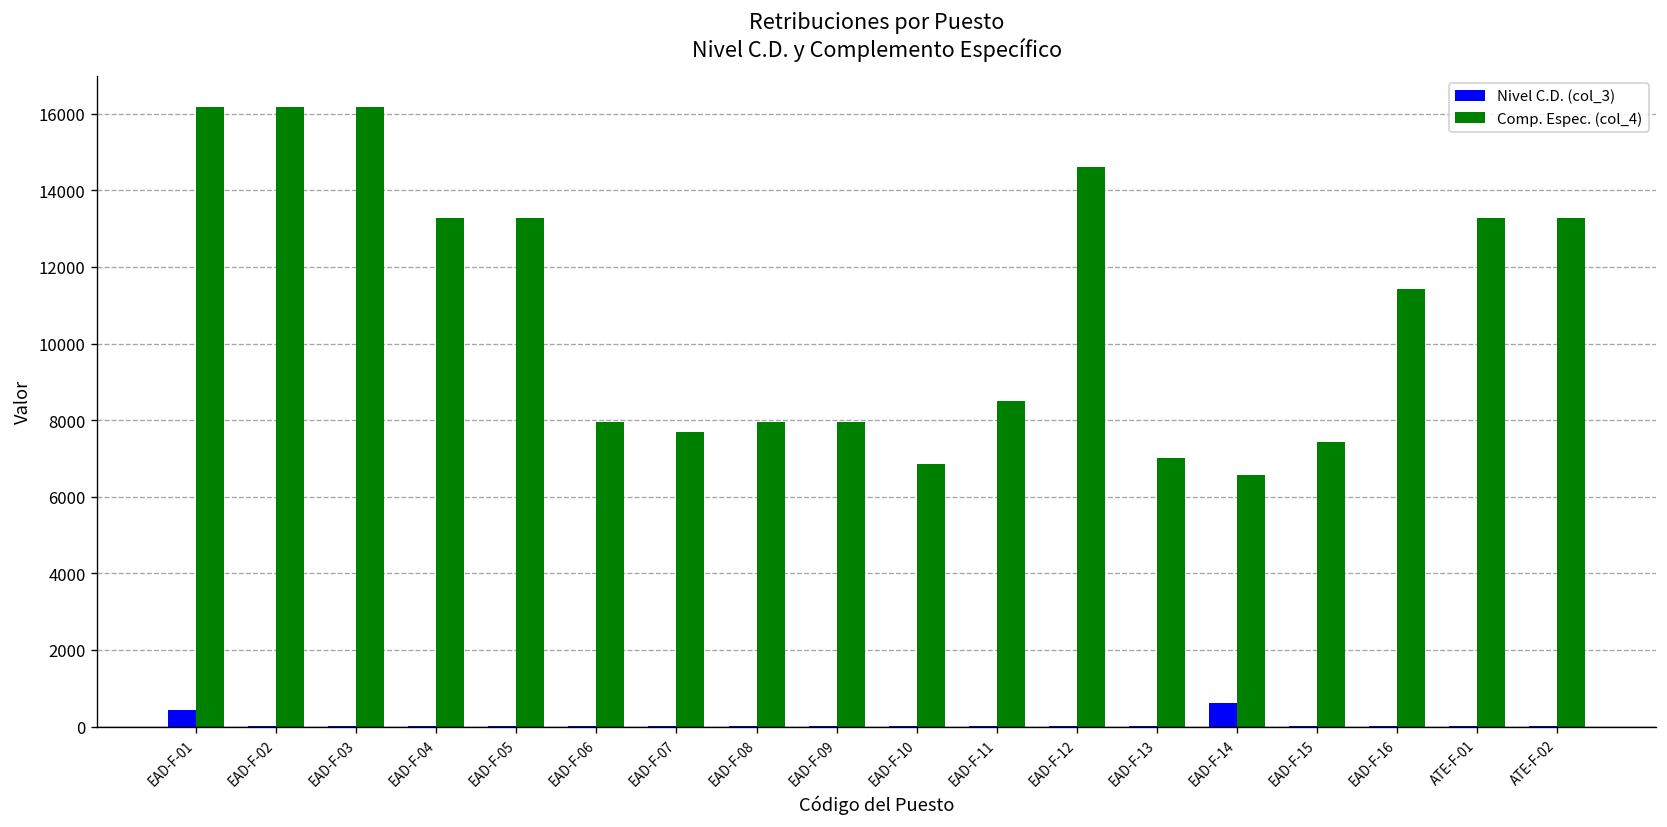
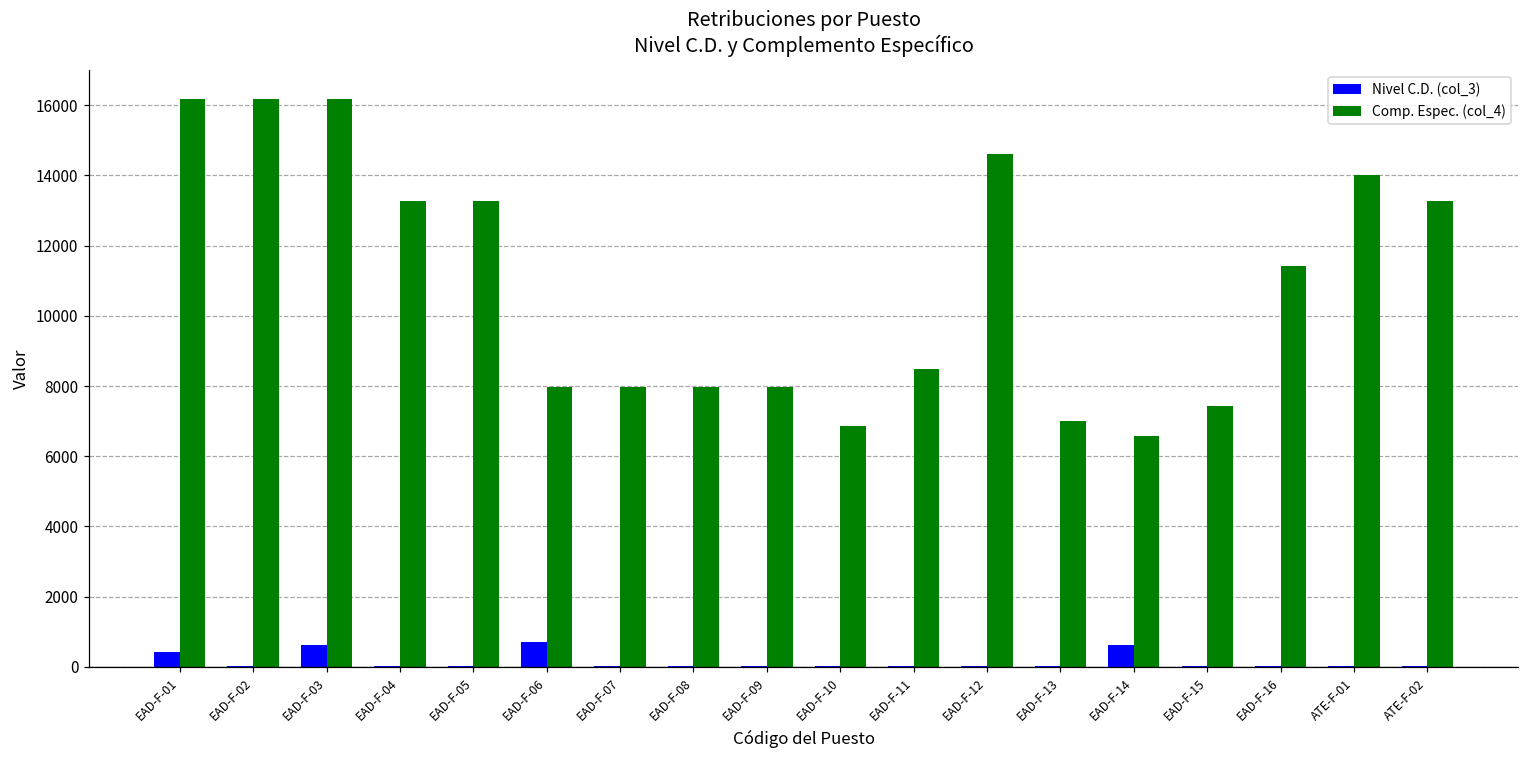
  {
    "Nivel C.D. (col_3)": {
      "EAD-F-01": 400,
-     "EAD-F-03": 0,
-     "EAD-F-06": 0,
+     "EAD-F-03": 600,
+     "EAD-F-06": 700,
      "EAD-F-14": 600
    },
    "Comp. Espec. (col_4)": {
      "EAD-F-01": 16200,
      "EAD-F-02": 16200,
      "EAD-F-03": 16200,
      "EAD-F-04": 13300,
      "EAD-F-05": 13300,
      "EAD-F-06": 8000,
-     "EAD-F-07": 7700,
+     "EAD-F-07": 8000,
      "EAD-F-08": 8000,
      "EAD-F-09": 8000,
      "EAD-F-10": 6900,
      "EAD-F-11": 8500,
      "EAD-F-12": 14600,
      "EAD-F-13": 7000,
      "EAD-F-14": 6600,
      "EAD-F-15": 7400,
      "EAD-F-16": 11400,
-     "ATE-F-01": 13300,
+     "ATE-F-01": 14000,
      "ATE-F-02": 13300
    }
  }
